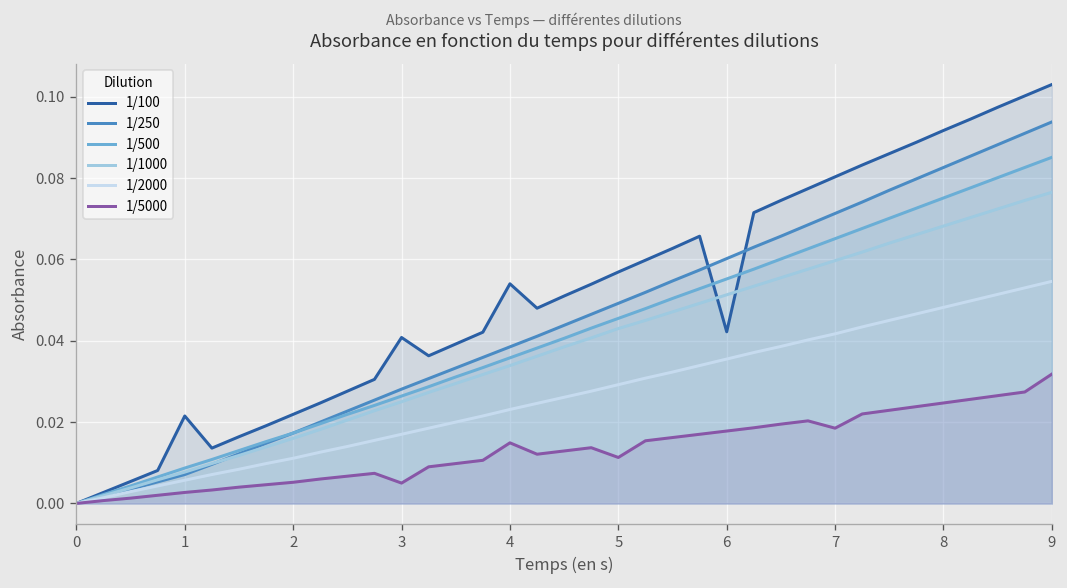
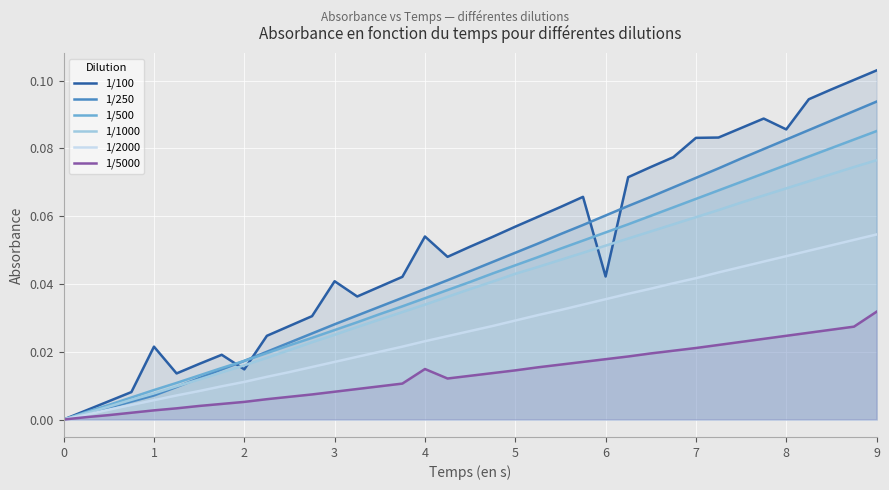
  {
    "1/100": {
      "1": 0.022,
-     "2": 0.022,
+     "2": 0.015,
      "3": 0.041,
      "4": 0.054,
      "5": 0.057,
      "6": 0.042,
-     "7": 0.080,
-     "8": 0.092,
+     "7": 0.083,
+     "8": 0.086,
      "9": 0.103
    },
    "1/5000": {
      "1": 0.003,
      "2": 0.005,
-     "3": 0.005,
+     "3": 0.008,
      "4": 0.015,
-     "5": 0.011,
+     "5": 0.015,
      "6": 0.018,
-     "7": 0.019,
+     "7": 0.021,
      "8": 0.025,
      "9": 0.032
    }
  }
